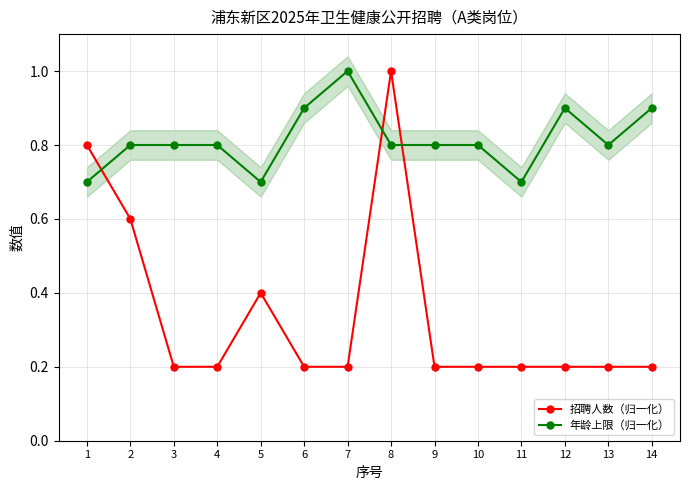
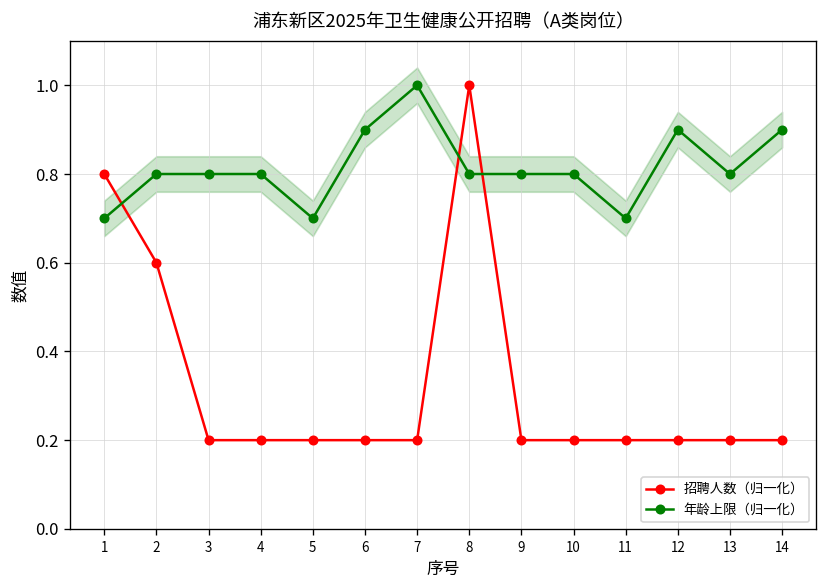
  {
    "招聘人数（归一化）": {
      "1": 0.80,
      "2": 0.60,
      "3": 0.20,
      "4": 0.20,
-     "5": 0.40,
+     "5": 0.20,
      "6": 0.20,
      "7": 0.20,
      "8": 1.00,
      "9": 0.20,
      "10": 0.20,
      "11": 0.20,
      "12": 0.20,
      "13": 0.20,
      "14": 0.20
    }
  }
